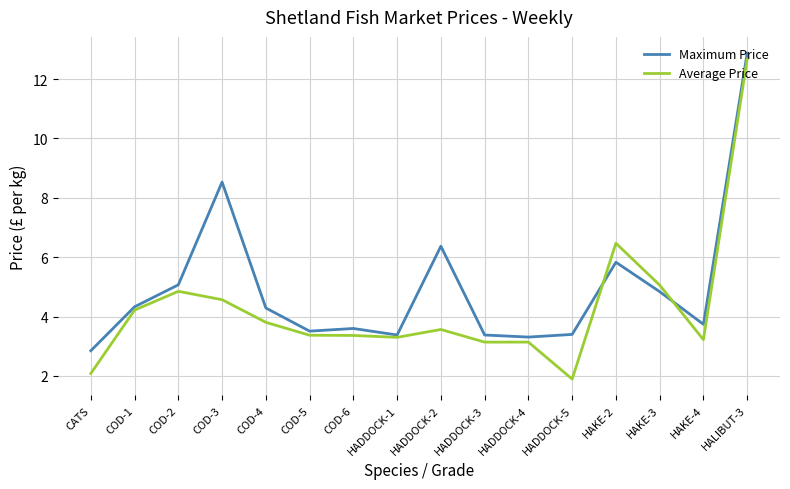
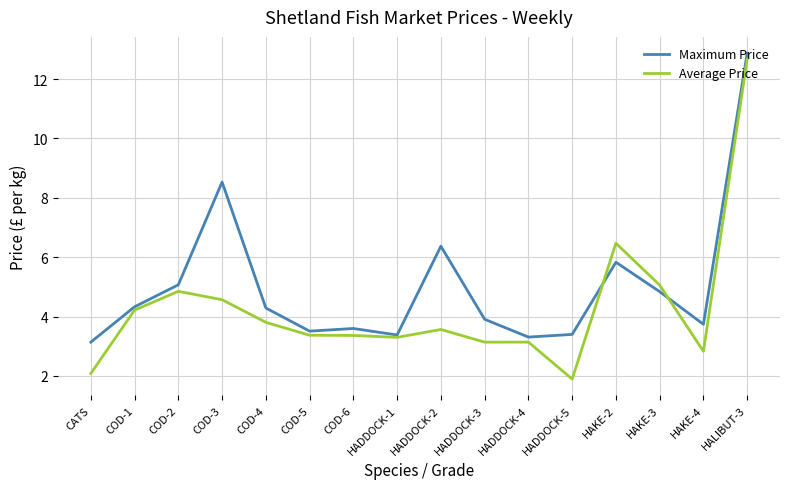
  {
    "Maximum Price": {
-     "CATS": 2.9,
+     "CATS": 3.1,
      "COD-1": 4.3,
      "COD-2": 5.1,
      "COD-3": 8.5,
      "COD-4": 4.3,
      "COD-5": 3.5,
      "COD-6": 3.6,
      "HADDOCK-2": 6.4,
-     "HADDOCK-3": 3.4,
+     "HADDOCK-3": 3.9,
      "HADDOCK-4": 3.3,
      "HADDOCK-5": 3.4,
      "HAKE-2": 5.8,
      "HAKE-3": 4.8,
      "HAKE-4": 3.7,
      "HALIBUT-3": 12.9
    },
    "Average Price": {
      "CATS": 2.1,
      "COD-1": 4.2,
      "COD-2": 4.9,
      "COD-3": 4.6,
      "COD-4": 3.8,
      "COD-5": 3.4,
      "COD-6": 3.4,
      "HADDOCK-2": 3.6,
      "HADDOCK-3": 3.1,
      "HADDOCK-4": 3.1,
      "HADDOCK-5": 1.9,
      "HAKE-2": 6.5,
      "HAKE-3": 5.1,
-     "HAKE-4": 3.2,
+     "HAKE-4": 2.8,
      "HALIBUT-3": 12.7
    }
  }
